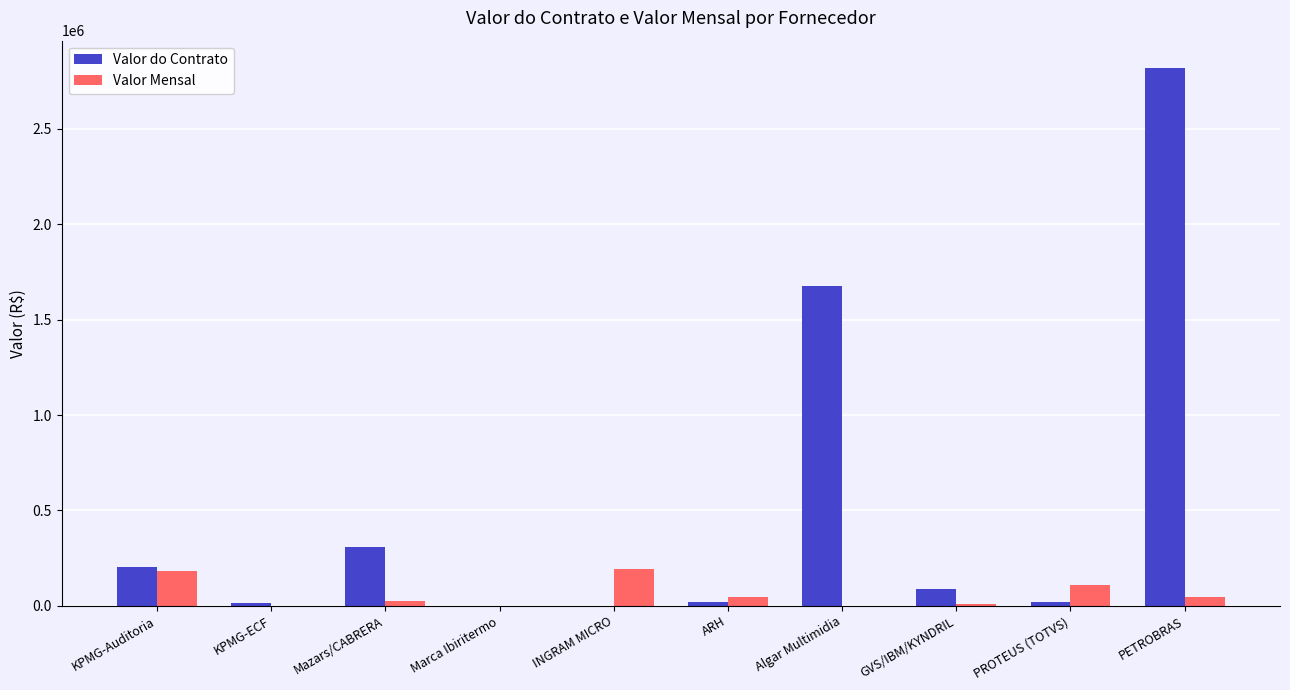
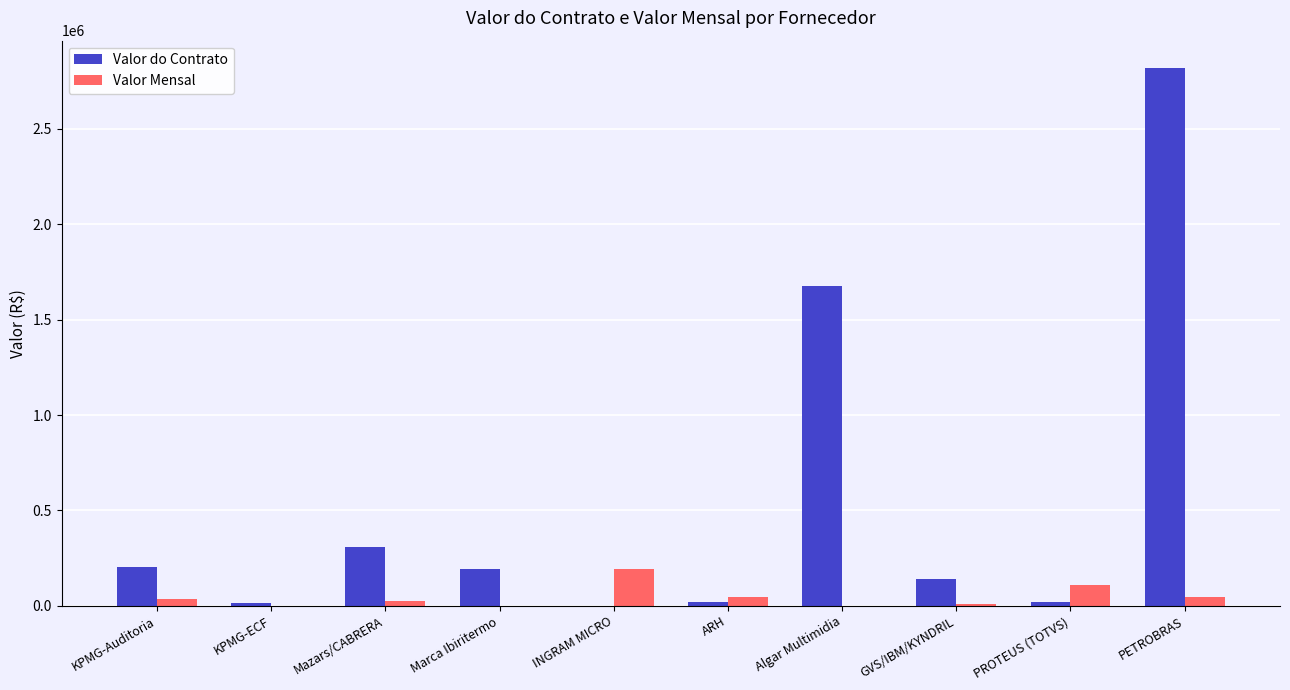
  {
    "Valor do Contrato": {
      "KPMG-Auditoria": 200000,
      "Mazars/CABRERA": 310000,
-     "Marca Ibiritermo": 0,
+     "Marca Ibiritermo": 200000,
      "ARH": 20000,
      "Algar Multimidia": 1680000,
-     "GVS/IBM/KYNDRIL": 90000,
+     "GVS/IBM/KYNDRIL": 140000,
      "PROTEUS (TOTVS)": 20000,
      "PETROBRAS": 2820000
    },
    "Valor Mensal": {
-     "KPMG-Auditoria": 180000,
+     "KPMG-Auditoria": 30000,
      "KPMG-ECF": 0,
      "Mazars/CABRERA": 30000,
      "Marca Ibiritermo": 0,
      "INGRAM MICRO": 190000,
      "ARH": 40000,
      "PROTEUS (TOTVS)": 110000,
      "PETROBRAS": 50000
    }
  }
